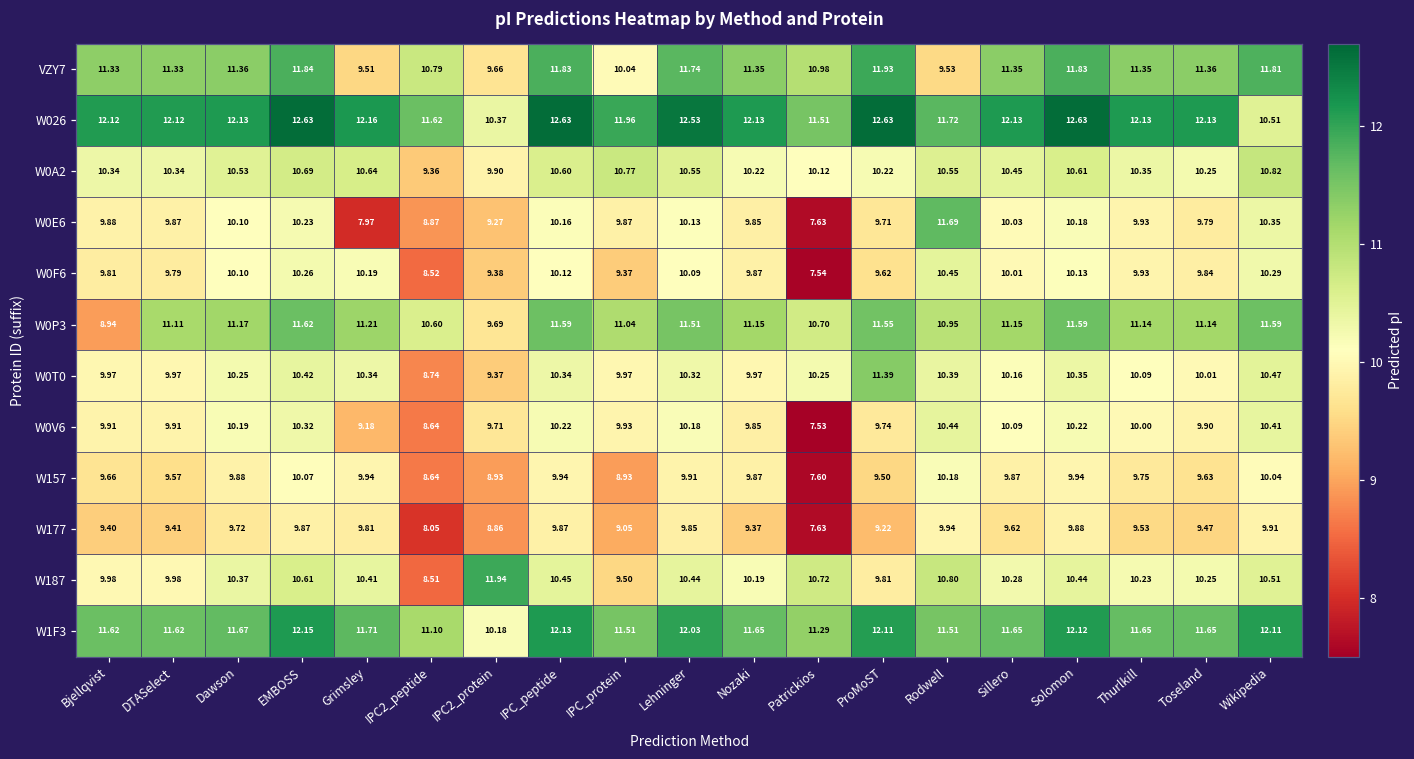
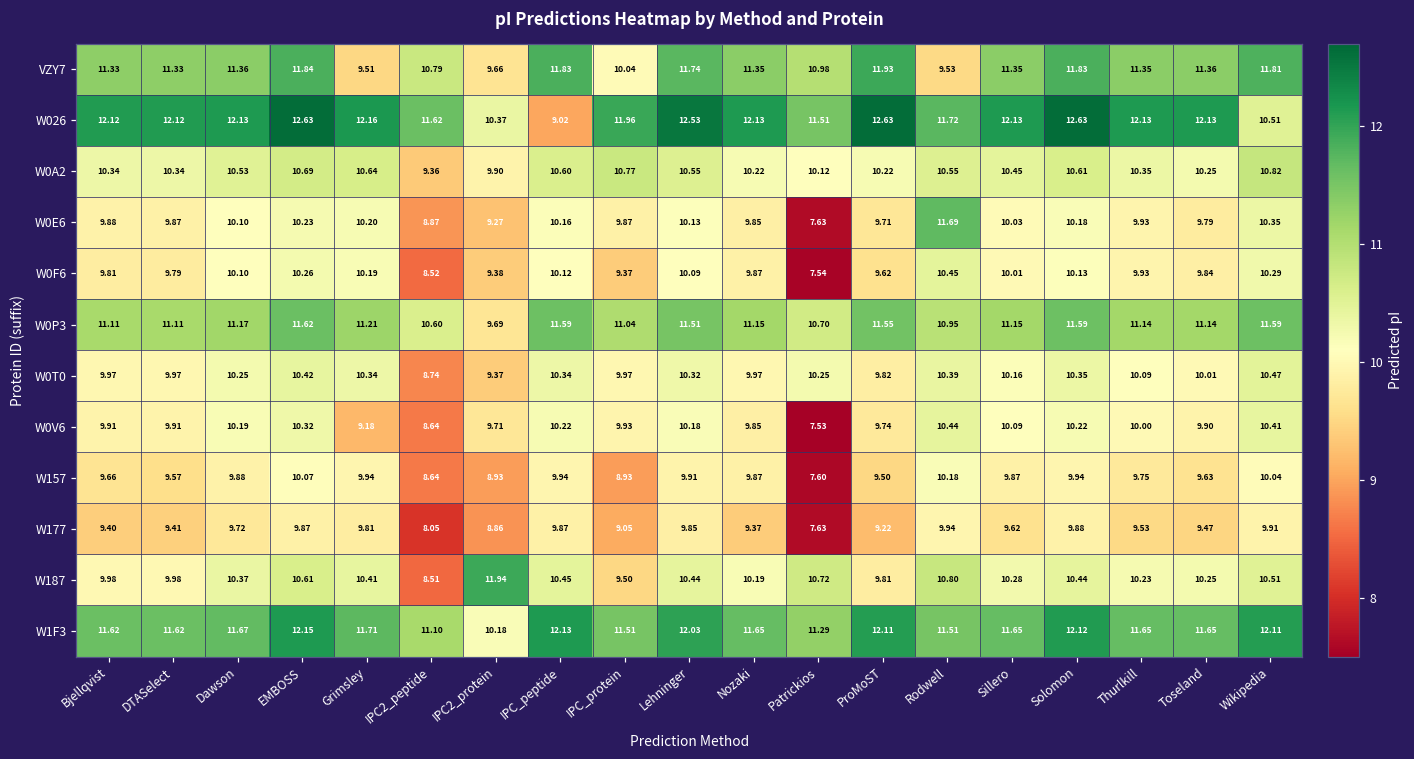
  {
    "W026": {
      "Bjellqvist": 12.12,
      "DTASelect": 12.12,
      "Dawson": 12.13,
      "EMBOSS": 12.63,
      "Grimsley": 12.16,
      "IPC2_peptide": 11.62,
      "IPC2_protein": 10.37,
-     "IPC_peptide": 12.63,
+     "IPC_peptide": 9.02,
      "IPC_protein": 11.96,
      "Lehninger": 12.53,
      "Nozaki": 12.13,
      "Patrickios": 11.51,
      "ProMoST": 12.63,
      "Rodwell": 11.72,
      "Sillero": 12.13,
      "Solomon": 12.63,
      "Thurlkill": 12.13,
      "Toseland": 12.13,
      "Wikipedia": 10.51
    },
    "W0E6": {
      "Bjellqvist": 9.88,
      "DTASelect": 9.87,
      "Dawson": 10.10,
      "EMBOSS": 10.23,
-     "Grimsley": 7.97,
+     "Grimsley": 10.20,
      "IPC2_peptide": 8.87,
      "IPC2_protein": 9.27,
      "IPC_peptide": 10.16,
      "IPC_protein": 9.87,
      "Lehninger": 10.13,
      "Nozaki": 9.85,
      "Patrickios": 7.63,
      "ProMoST": 9.71,
      "Rodwell": 11.69,
      "Sillero": 10.03,
      "Solomon": 10.18,
      "Thurlkill": 9.93,
      "Toseland": 9.79,
      "Wikipedia": 10.35
    },
    "W0P3": {
-     "Bjellqvist": 8.94,
+     "Bjellqvist": 11.11,
      "DTASelect": 11.11,
      "Dawson": 11.17,
      "EMBOSS": 11.62,
      "Grimsley": 11.21,
      "IPC2_peptide": 10.60,
      "IPC2_protein": 9.69,
      "IPC_peptide": 11.59,
      "IPC_protein": 11.04,
      "Lehninger": 11.51,
      "Nozaki": 11.15,
      "Patrickios": 10.70,
      "ProMoST": 11.55,
      "Rodwell": 10.95,
      "Sillero": 11.15,
      "Solomon": 11.59,
      "Thurlkill": 11.14,
      "Toseland": 11.14,
      "Wikipedia": 11.59
    },
    "W0T0": {
      "Bjellqvist": 9.97,
      "DTASelect": 9.97,
      "Dawson": 10.25,
      "EMBOSS": 10.42,
      "Grimsley": 10.34,
      "IPC2_peptide": 8.74,
      "IPC2_protein": 9.37,
      "IPC_peptide": 10.34,
      "IPC_protein": 9.97,
      "Lehninger": 10.32,
      "Nozaki": 9.97,
      "Patrickios": 10.25,
-     "ProMoST": 11.39,
+     "ProMoST": 9.82,
      "Rodwell": 10.39,
      "Sillero": 10.16,
      "Solomon": 10.35,
      "Thurlkill": 10.09,
      "Toseland": 10.01,
      "Wikipedia": 10.47
    }
  }
